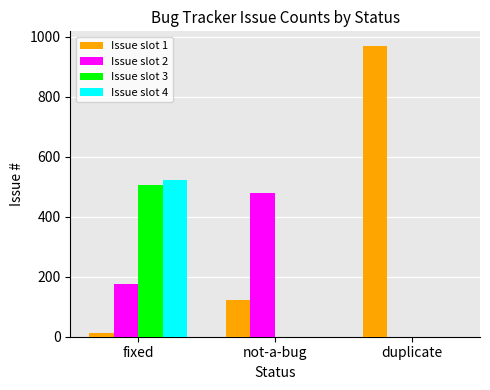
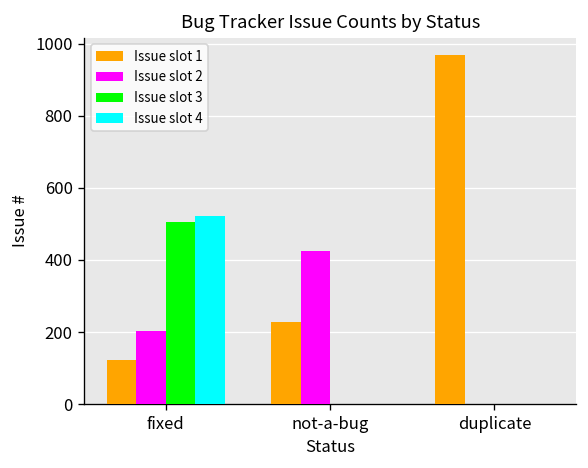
  {
    "Issue slot 1": {
-     "fixed": 10,
-     "not-a-bug": 120,
+     "fixed": 120,
+     "not-a-bug": 230,
      "duplicate": 970
    },
    "Issue slot 2": {
-     "fixed": 180,
-     "not-a-bug": 480,
+     "fixed": 200,
+     "not-a-bug": 420,
      "duplicate": 0
    },
    "Issue slot 3": {
      "fixed": 510,
      "not-a-bug": 0,
      "duplicate": 0
    },
    "Issue slot 4": {
      "fixed": 520,
      "not-a-bug": 0,
      "duplicate": 0
    }
  }
